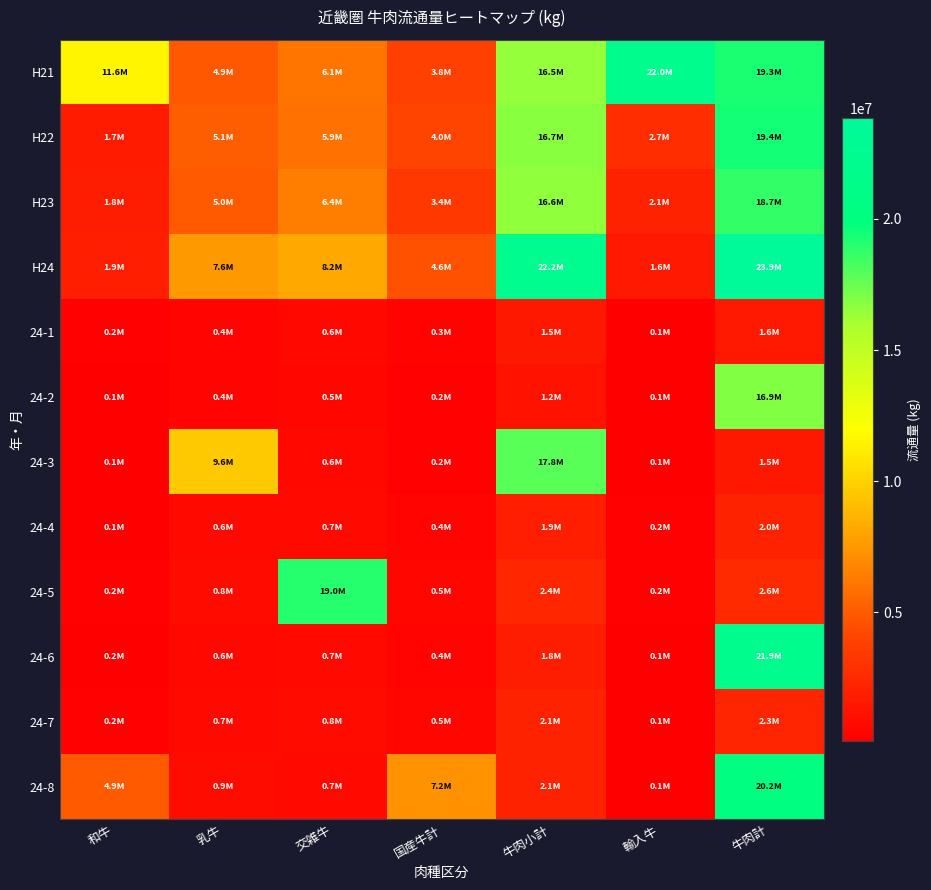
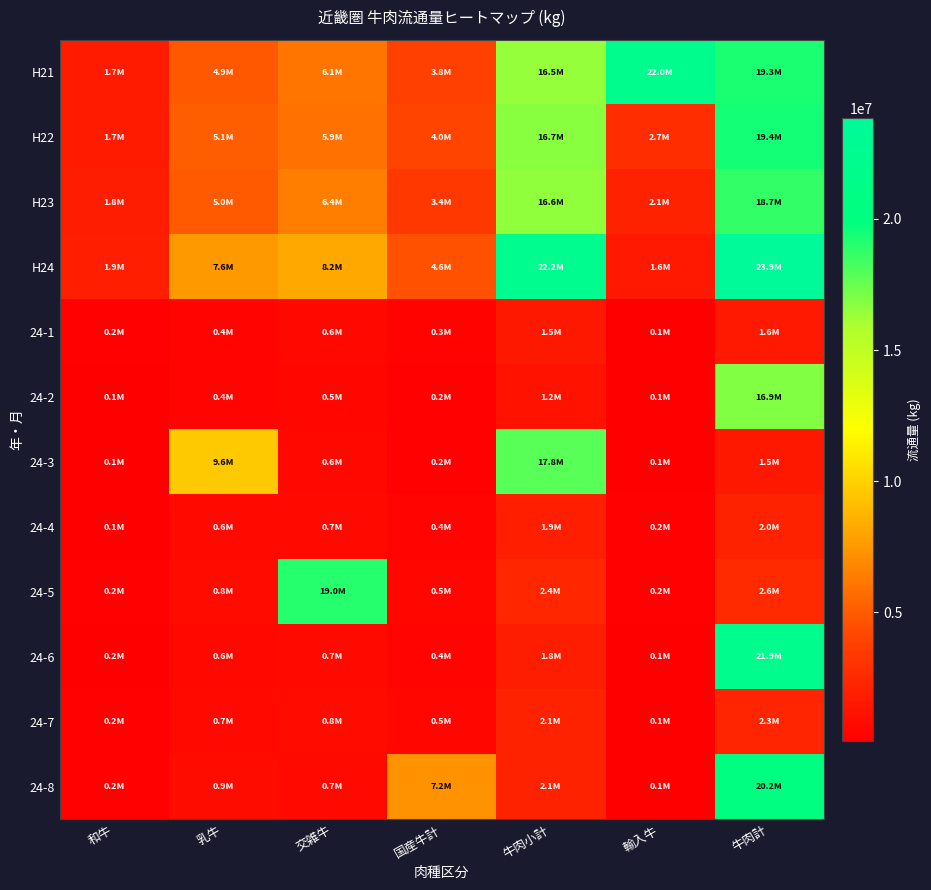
  {
    "H21": {
-     "和牛": "11.6M",
+     "和牛": "1.7M",
      "乳牛": "4.9M",
      "交雑牛": "6.1M",
      "国産牛計": "3.8M",
      "牛肉小計": "16.5M",
      "輸入牛": "22.0M",
      "牛肉計": "19.3M"
    },
    "H22": {
      "和牛": "1.7M",
      "乳牛": "5.1M",
      "交雑牛": "5.9M",
      "国産牛計": "4.0M",
      "牛肉小計": "16.7M",
      "輸入牛": "2.7M",
      "牛肉計": "19.4M"
    },
    "H23": {
      "和牛": "1.8M",
      "乳牛": "5.0M",
      "交雑牛": "6.4M",
      "国産牛計": "3.4M",
      "牛肉小計": "16.6M",
      "輸入牛": "2.1M",
      "牛肉計": "18.7M"
    },
    "H24": {
      "和牛": "1.9M",
      "乳牛": "7.6M",
      "交雑牛": "8.2M",
      "国産牛計": "4.6M",
      "牛肉小計": "22.2M",
      "輸入牛": "1.6M",
      "牛肉計": "23.9M"
    },
    "24-1": {
      "和牛": "0.2M",
      "乳牛": "0.4M",
      "交雑牛": "0.6M",
      "国産牛計": "0.3M",
      "牛肉小計": "1.5M",
      "輸入牛": "0.1M",
      "牛肉計": "1.6M"
    },
    "24-2": {
      "和牛": "0.1M",
      "乳牛": "0.4M",
      "交雑牛": "0.5M",
      "国産牛計": "0.2M",
      "牛肉小計": "1.2M",
      "輸入牛": "0.1M",
      "牛肉計": "16.9M"
    },
    "24-3": {
      "和牛": "0.1M",
      "乳牛": "9.6M",
      "交雑牛": "0.6M",
      "国産牛計": "0.2M",
      "牛肉小計": "17.8M",
      "輸入牛": "0.1M",
      "牛肉計": "1.5M"
    },
    "24-4": {
      "和牛": "0.1M",
      "乳牛": "0.6M",
      "交雑牛": "0.7M",
      "国産牛計": "0.4M",
      "牛肉小計": "1.9M",
      "輸入牛": "0.2M",
      "牛肉計": "2.0M"
    },
    "24-5": {
      "和牛": "0.2M",
      "乳牛": "0.8M",
      "交雑牛": "19.0M",
      "国産牛計": "0.5M",
      "牛肉小計": "2.4M",
      "輸入牛": "0.2M",
      "牛肉計": "2.6M"
    },
    "24-6": {
      "和牛": "0.2M",
      "乳牛": "0.6M",
      "交雑牛": "0.7M",
      "国産牛計": "0.4M",
      "牛肉小計": "1.8M",
      "輸入牛": "0.1M",
      "牛肉計": "21.9M"
    },
    "24-7": {
      "和牛": "0.2M",
      "乳牛": "0.7M",
      "交雑牛": "0.8M",
      "国産牛計": "0.5M",
      "牛肉小計": "2.1M",
      "輸入牛": "0.1M",
      "牛肉計": "2.3M"
    },
    "24-8": {
-     "和牛": "4.9M",
+     "和牛": "0.2M",
      "乳牛": "0.9M",
      "交雑牛": "0.7M",
      "国産牛計": "7.2M",
      "牛肉小計": "2.1M",
      "輸入牛": "0.1M",
      "牛肉計": "20.2M"
    }
  }
